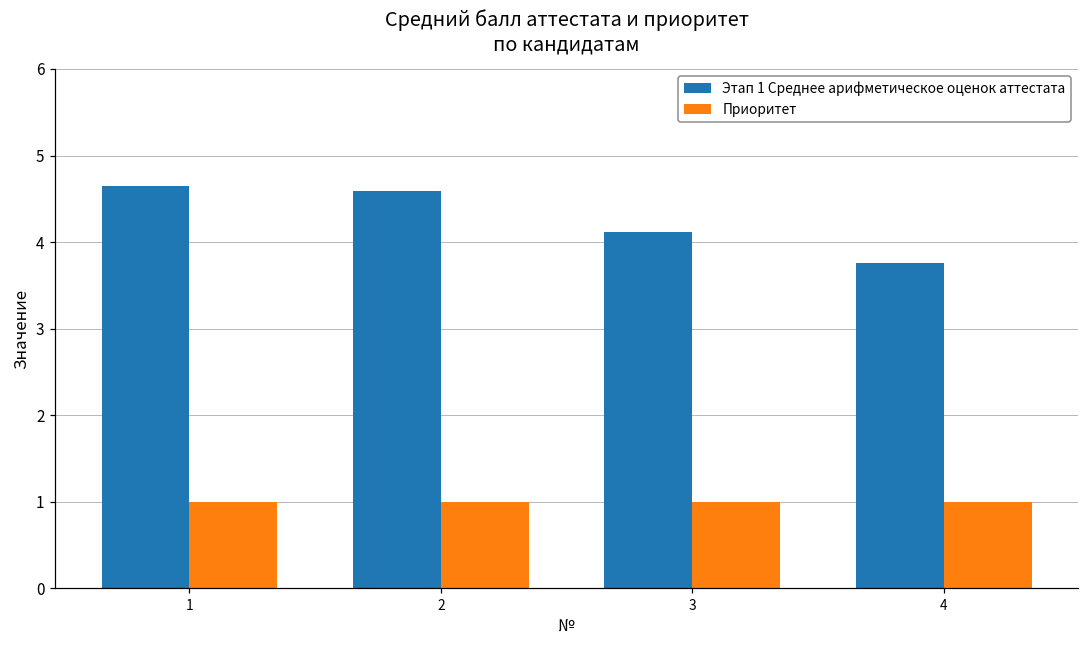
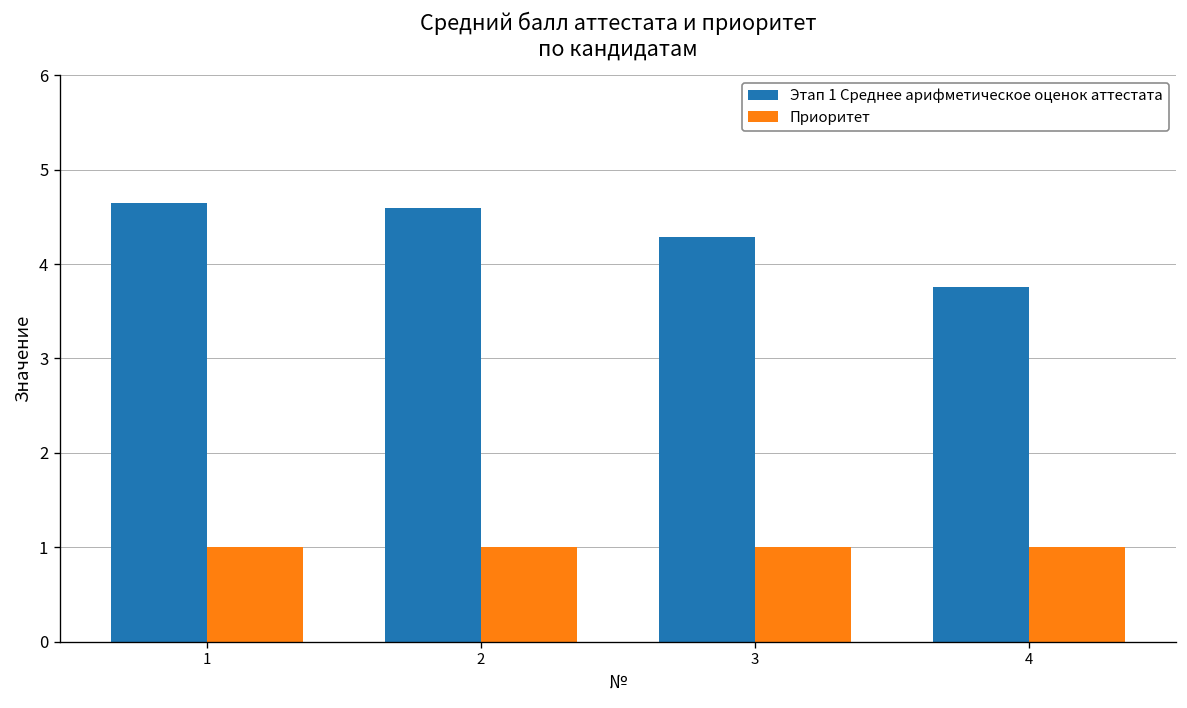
  {
    "Этап 1 Среднее арифметическое оценок аттестата": {
      "1": 4.7,
      "2": 4.6,
-     "3": 4.1,
+     "3": 4.3,
      "4": 3.8
    },
    "Приоритет": {
      "1": 1.0,
      "2": 1.0,
      "3": 1.0,
      "4": 1.0
    }
  }
